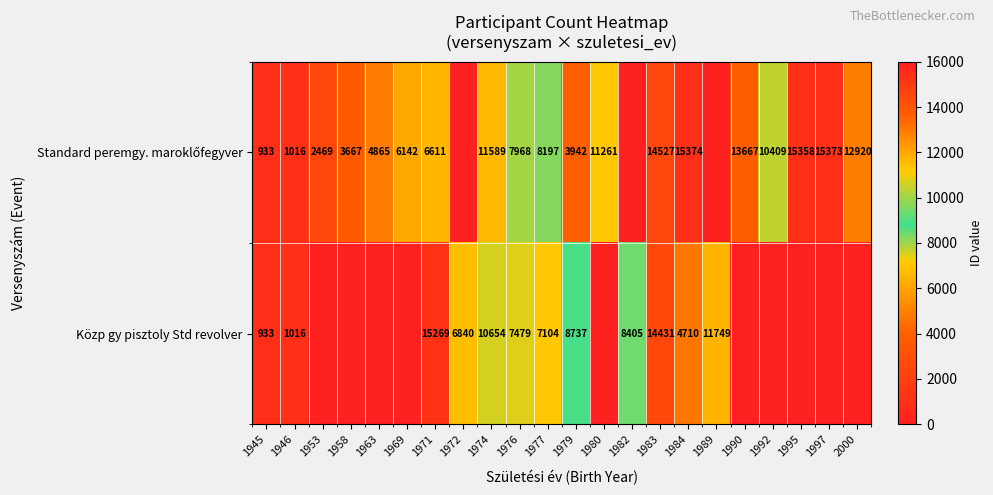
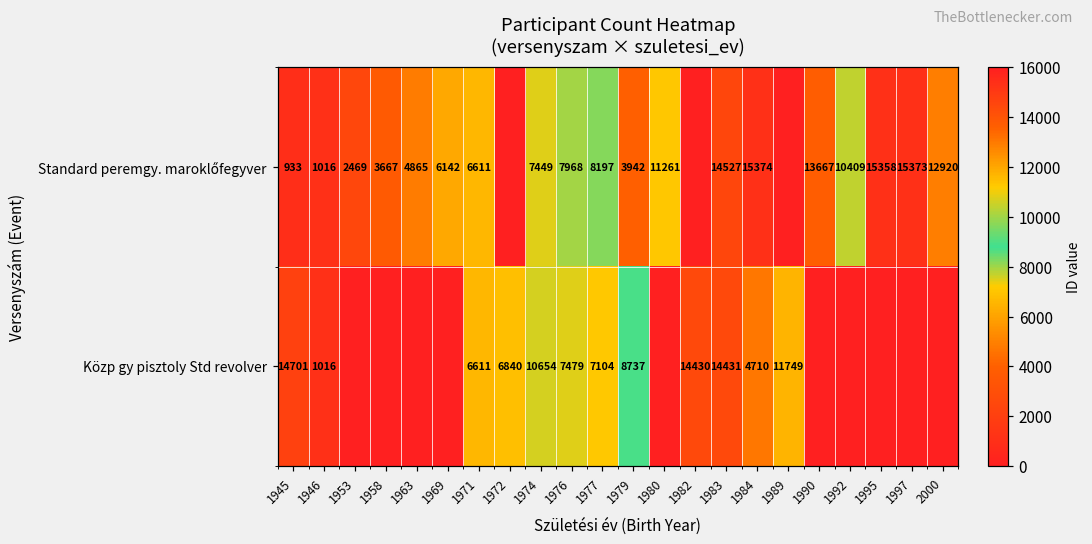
  {
    "Standard peremgy. maroklőfegyver": {
      "1945": 933,
      "1946": 1016,
      "1953": 2469,
      "1958": 3667,
      "1963": 4865,
      "1969": 6142,
      "1971": 6611,
-     "1974": 11589,
+     "1974": 7449,
      "1976": 7968,
      "1977": 8197,
      "1979": 3942,
      "1980": 11261,
      "1983": 14527,
      "1984": 15374,
      "1990": 13667,
      "1992": 10409,
      "1995": 15358,
      "1997": 15373,
      "2000": 12920
    },
    "Közp gy pisztoly Std revolver": {
-     "1945": 933,
+     "1945": 14701,
      "1946": 1016,
-     "1971": 15269,
+     "1971": 6611,
      "1972": 6840,
      "1974": 10654,
      "1976": 7479,
      "1977": 7104,
      "1979": 8737,
-     "1982": 8405,
+     "1982": 14430,
      "1983": 14431,
      "1984": 4710,
      "1989": 11749
    }
  }
